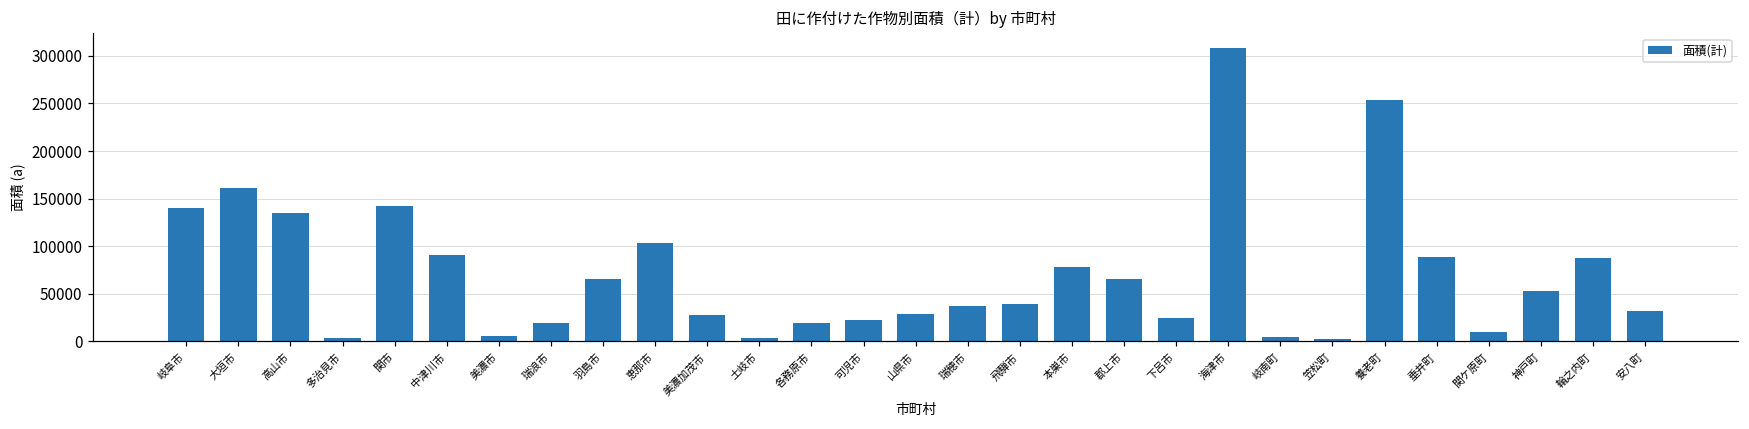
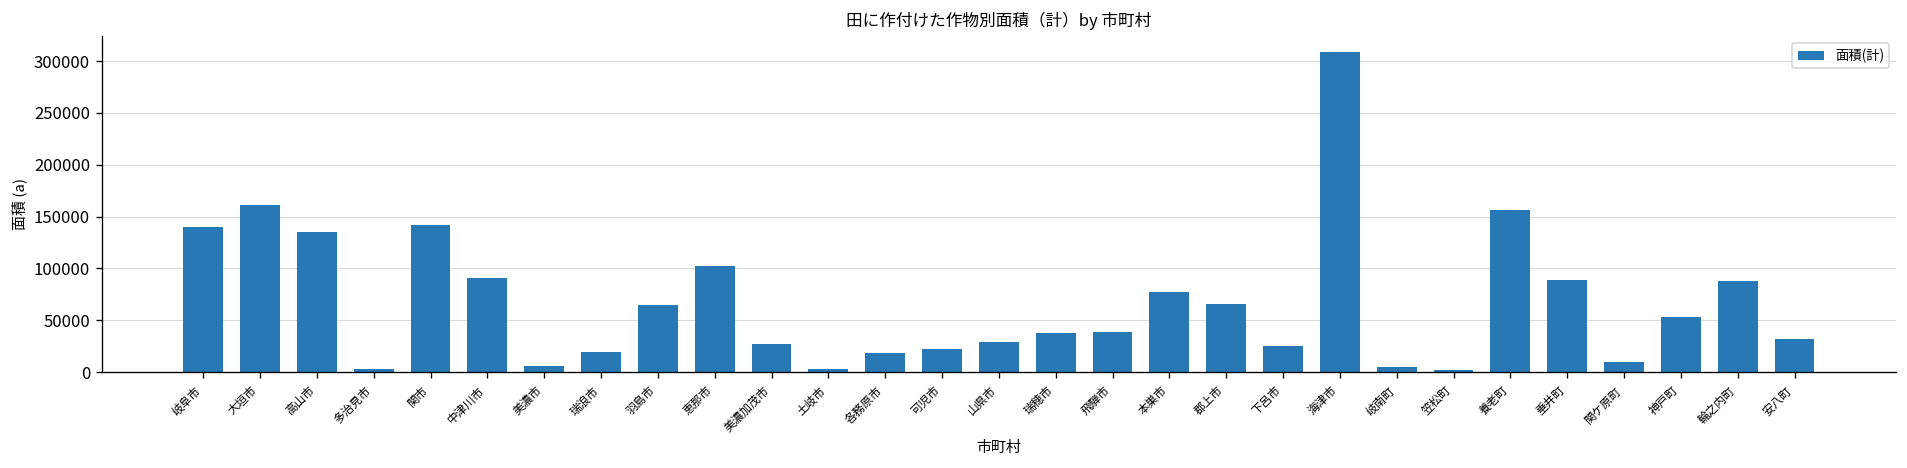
  {
    "岐阜市": 140000,
    "大垣市": 160000,
    "高山市": 130000,
    "多治見市": 0,
    "関市": 140000,
    "中津川市": 90000,
    "美濃市": 10000,
    "瑞浪市": 20000,
    "羽島市": 70000,
    "恵那市": 100000,
    "美濃加茂市": 30000,
    "土岐市": 0,
    "各務原市": 20000,
    "可児市": 20000,
    "山県市": 30000,
    "瑞穂市": 40000,
    "飛騨市": 40000,
    "本巣市": 80000,
    "郡上市": 70000,
    "下呂市": 20000,
    "海津市": 310000,
    "岐南町": 0,
-   "養老町": 250000,
+   "養老町": 160000,
    "垂井町": 90000,
    "関ケ原町": 10000,
    "神戸町": 50000,
    "輪之内町": 90000,
    "安八町": 30000
  }
